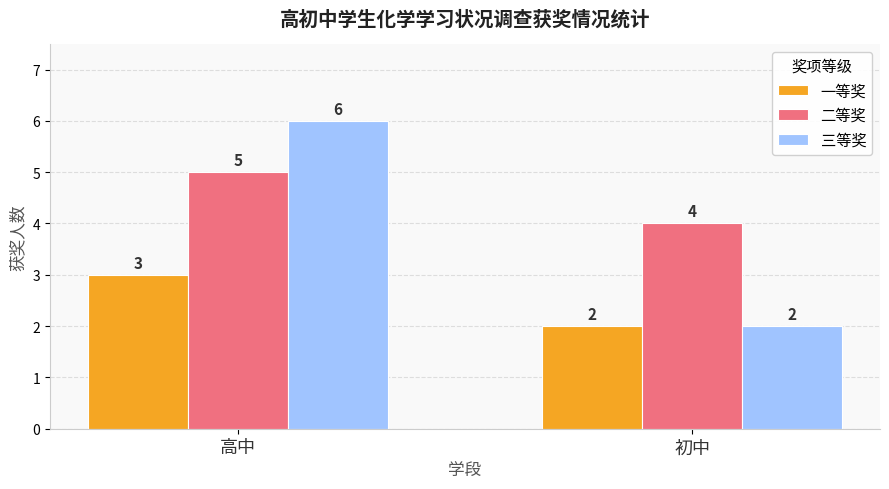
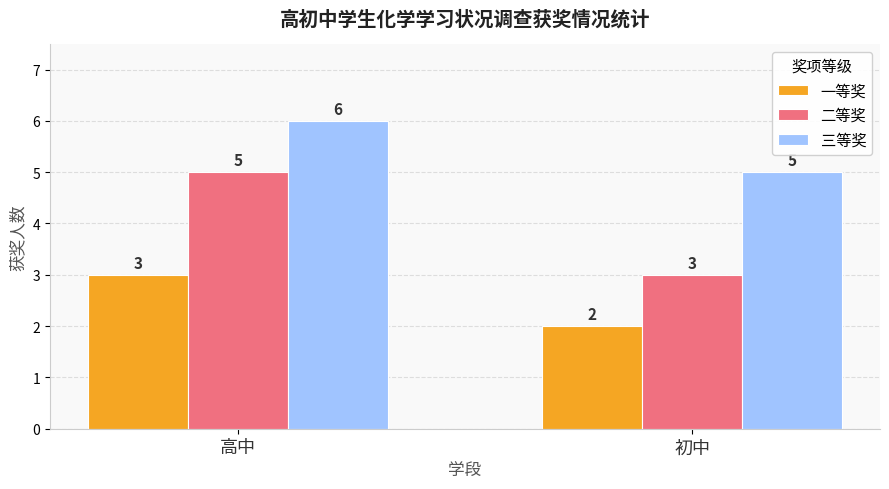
  {
    "一等奖": {
      "高中": 3,
      "初中": 2
    },
    "二等奖": {
      "高中": 5,
-     "初中": 4
+     "初中": 3
    },
    "三等奖": {
-     "初中": 2
+     "初中": 5
    }
  }
